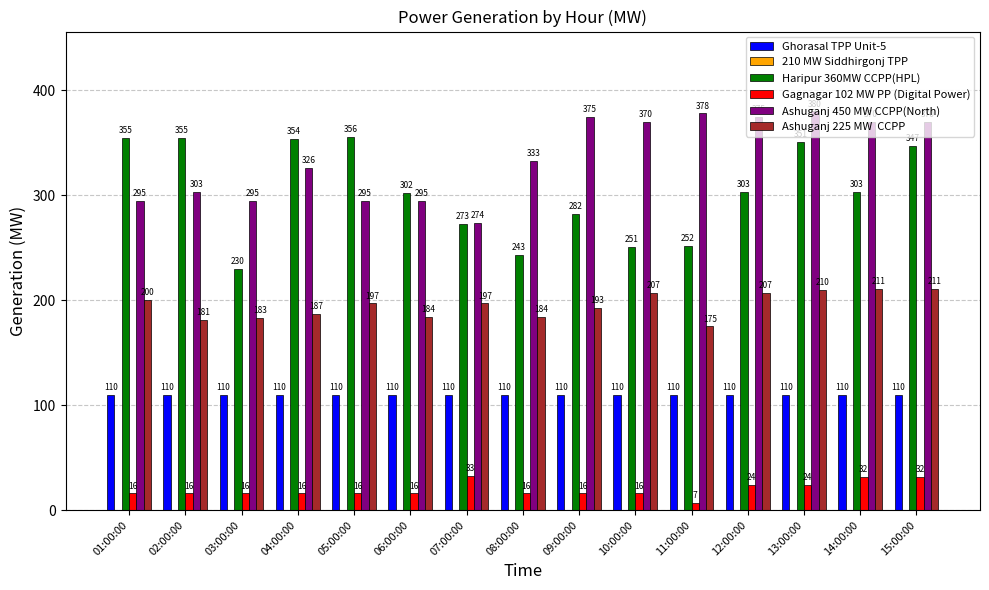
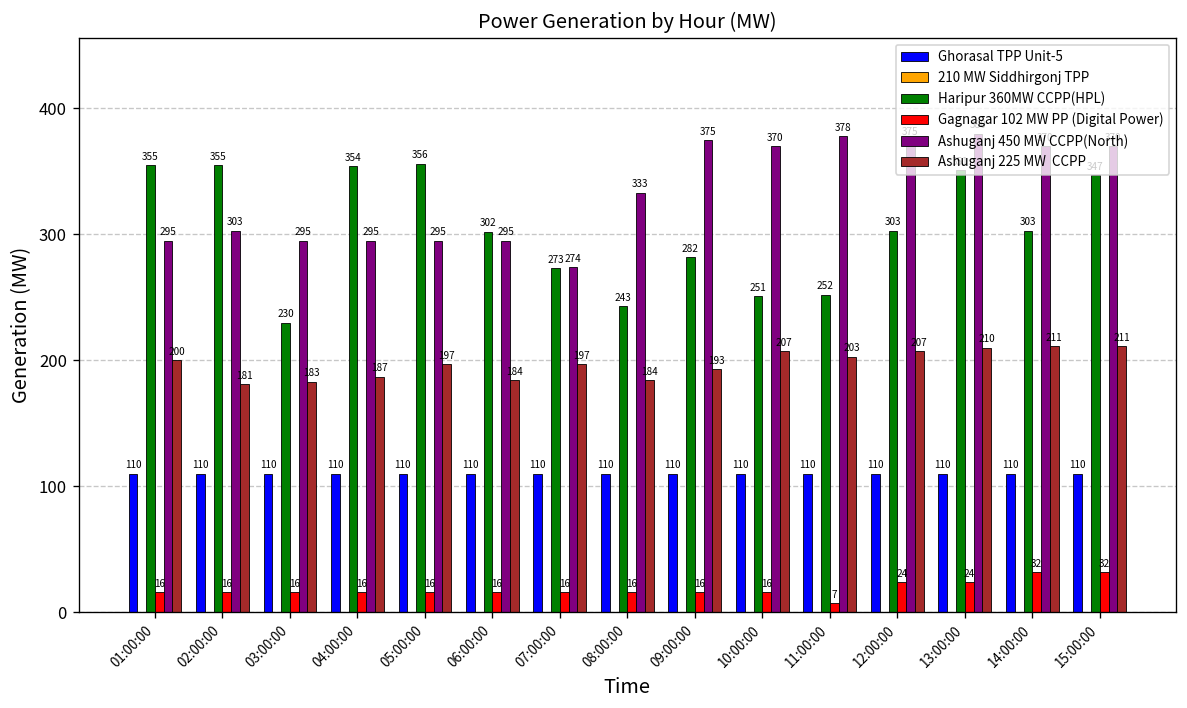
  {
    "Ghorasal TPP Unit-5": {
      "01:00:00": 110,
      "02:00:00": 110,
      "03:00:00": 110,
      "04:00:00": 110,
      "05:00:00": 110,
      "06:00:00": 110,
      "07:00:00": 110,
      "08:00:00": 110,
      "09:00:00": 110,
      "10:00:00": 110,
      "11:00:00": 110,
      "12:00:00": 110,
      "13:00:00": 110,
      "14:00:00": 110,
      "15:00:00": 110
    },
    "210 MW Siddhirgonj TPP": {
      "01:00:00": 0,
      "02:00:00": 0,
      "03:00:00": 0,
      "04:00:00": 0,
      "05:00:00": 0,
      "06:00:00": 0,
      "07:00:00": 0,
      "08:00:00": 0,
      "09:00:00": 0,
      "10:00:00": 0,
      "11:00:00": 0,
      "12:00:00": 0,
      "13:00:00": 0,
      "14:00:00": 0,
      "15:00:00": 0
    },
    "Haripur 360MW CCPP(HPL)": {
      "01:00:00": 355,
      "02:00:00": 355,
      "03:00:00": 230,
      "04:00:00": 354,
      "05:00:00": 356,
      "06:00:00": 302,
      "07:00:00": 273,
      "08:00:00": 243,
      "09:00:00": 282,
      "10:00:00": 251,
      "11:00:00": 252,
      "12:00:00": 303,
      "14:00:00": 303
    },
    "Gagnagar 102 MW PP (Digital Power)": {
      "01:00:00": 16,
      "02:00:00": 16,
      "03:00:00": 16,
      "04:00:00": 16,
      "05:00:00": 16,
      "06:00:00": 16,
-     "07:00:00": 33,
+     "07:00:00": 16,
      "08:00:00": 16,
      "09:00:00": 16,
      "10:00:00": 16,
      "11:00:00": 7,
      "12:00:00": 24,
      "13:00:00": 24,
      "14:00:00": 32,
      "15:00:00": 32
    },
    "Ashuganj 450 MW CCPP(North)": {
      "01:00:00": 295,
      "02:00:00": 303,
      "03:00:00": 295,
-     "04:00:00": 326,
+     "04:00:00": 295,
      "05:00:00": 295,
      "06:00:00": 295,
      "07:00:00": 274,
      "08:00:00": 333,
      "09:00:00": 375,
      "10:00:00": 370,
      "11:00:00": 378
    },
    "Ashuganj 225 MW CCPP": {
      "01:00:00": 200,
      "02:00:00": 181,
      "03:00:00": 183,
      "04:00:00": 187,
      "05:00:00": 197,
      "06:00:00": 184,
      "07:00:00": 197,
      "08:00:00": 184,
      "09:00:00": 193,
      "10:00:00": 207,
-     "11:00:00": 175,
+     "11:00:00": 203,
      "12:00:00": 207,
      "13:00:00": 210,
      "14:00:00": 211,
      "15:00:00": 211
    }
  }
